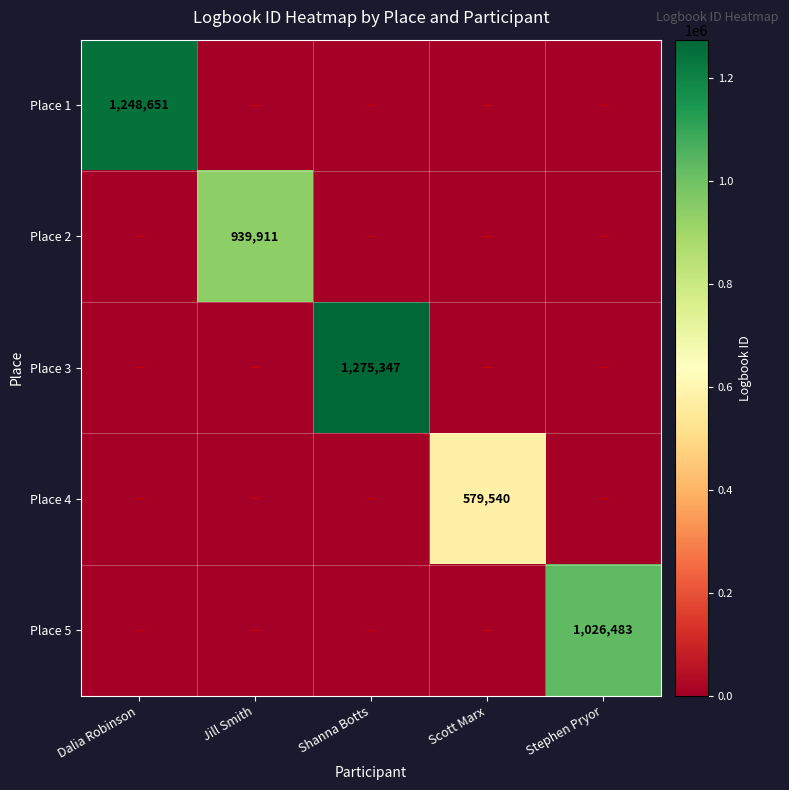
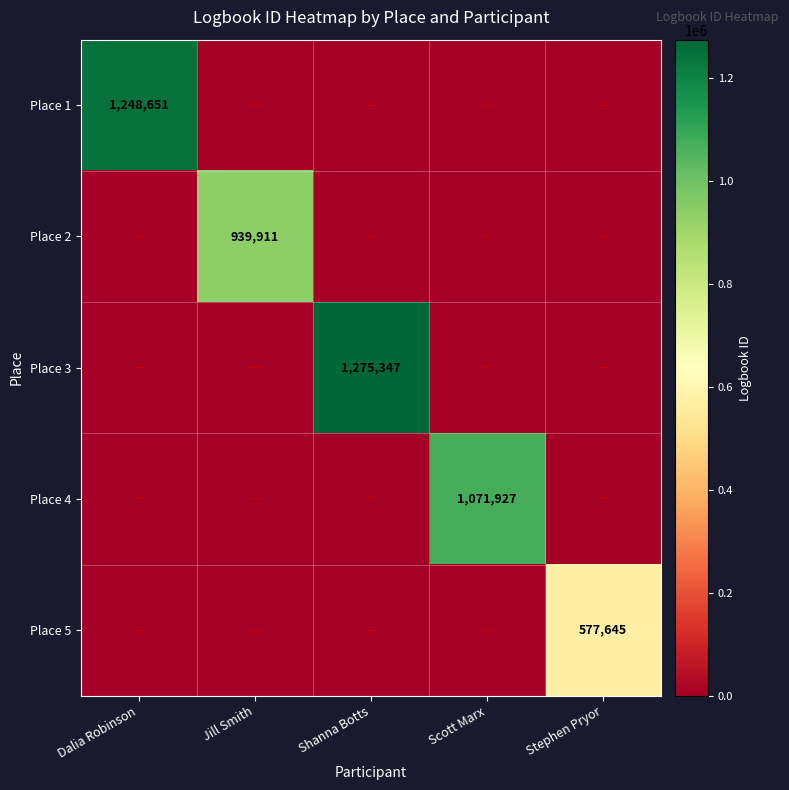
  {
    "Place 1": {
      "Dalia Robinson": "1,248,651"
    },
    "Place 2": {
      "Jill Smith": "939,911"
    },
    "Place 3": {
      "Shanna Botts": "1,275,347"
    },
    "Place 4": {
-     "Scott Marx": "579,540"
+     "Scott Marx": "1,071,927"
    },
    "Place 5": {
-     "Stephen Pryor": "1,026,483"
+     "Stephen Pryor": "577,645"
    }
  }
